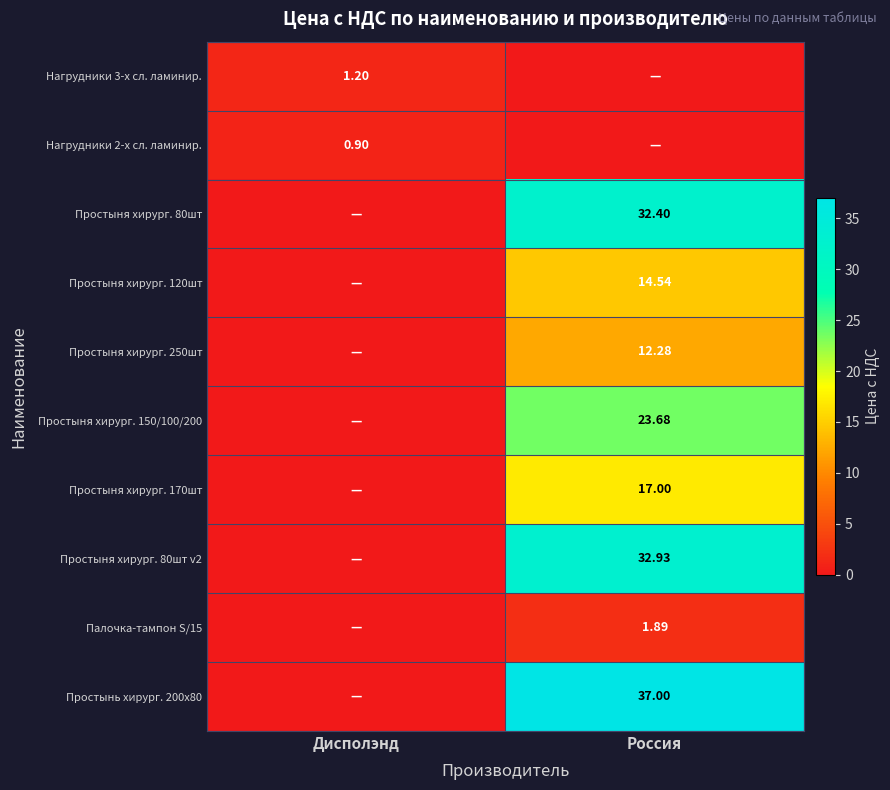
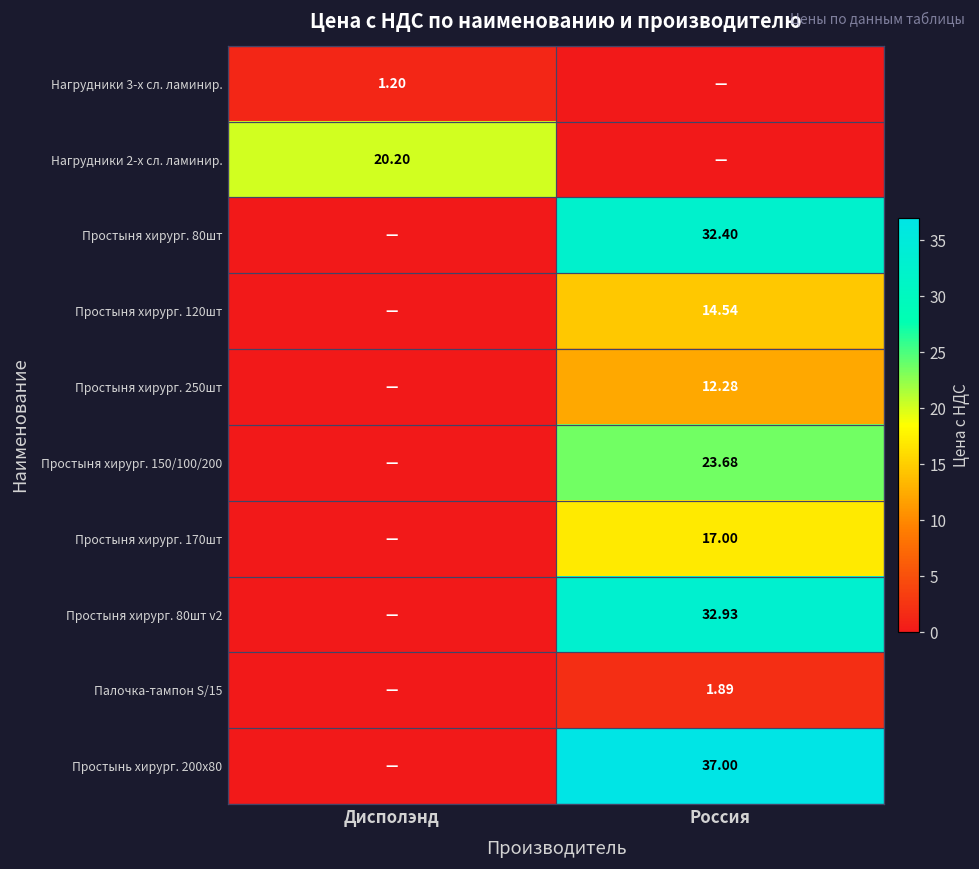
  {
    "Нагрудники 3-х сл. ламинир.": {
      "Дисполэнд": 1.20
    },
    "Нагрудники 2-х сл. ламинир.": {
-     "Дисполэнд": 0.90
+     "Дисполэнд": 20.20
    },
    "Простыня хирург. 80шт": {
      "Россия": 32.40
    },
    "Простыня хирург. 120шт": {
      "Россия": 14.54
    },
    "Простыня хирург. 250шт": {
      "Россия": 12.28
    },
    "Простыня хирург. 150/100/200": {
      "Россия": 23.68
    },
    "Простыня хирург. 170шт": {
      "Россия": 17.00
    },
    "Простыня хирург. 80шт v2": {
      "Россия": 32.93
    },
    "Палочка-тампон S/15": {
      "Россия": 1.89
    },
    "Простынь хирург. 200x80": {
      "Россия": 37.00
    }
  }
